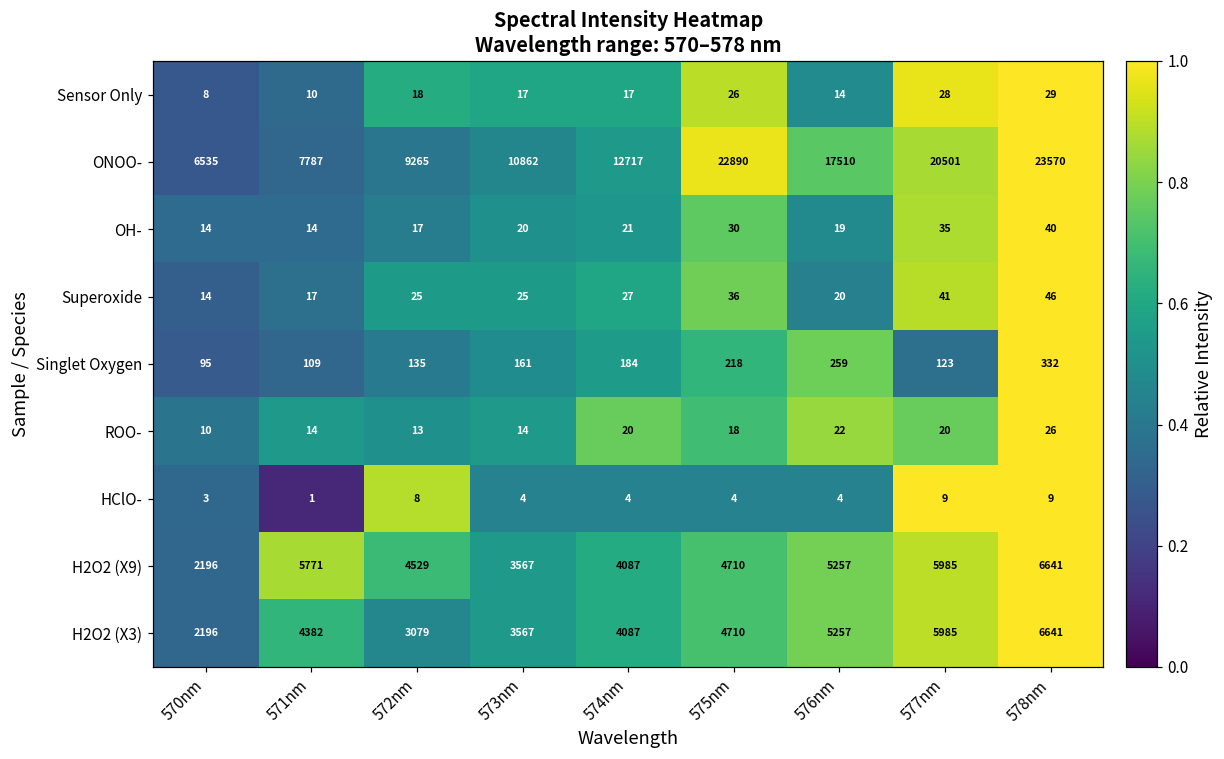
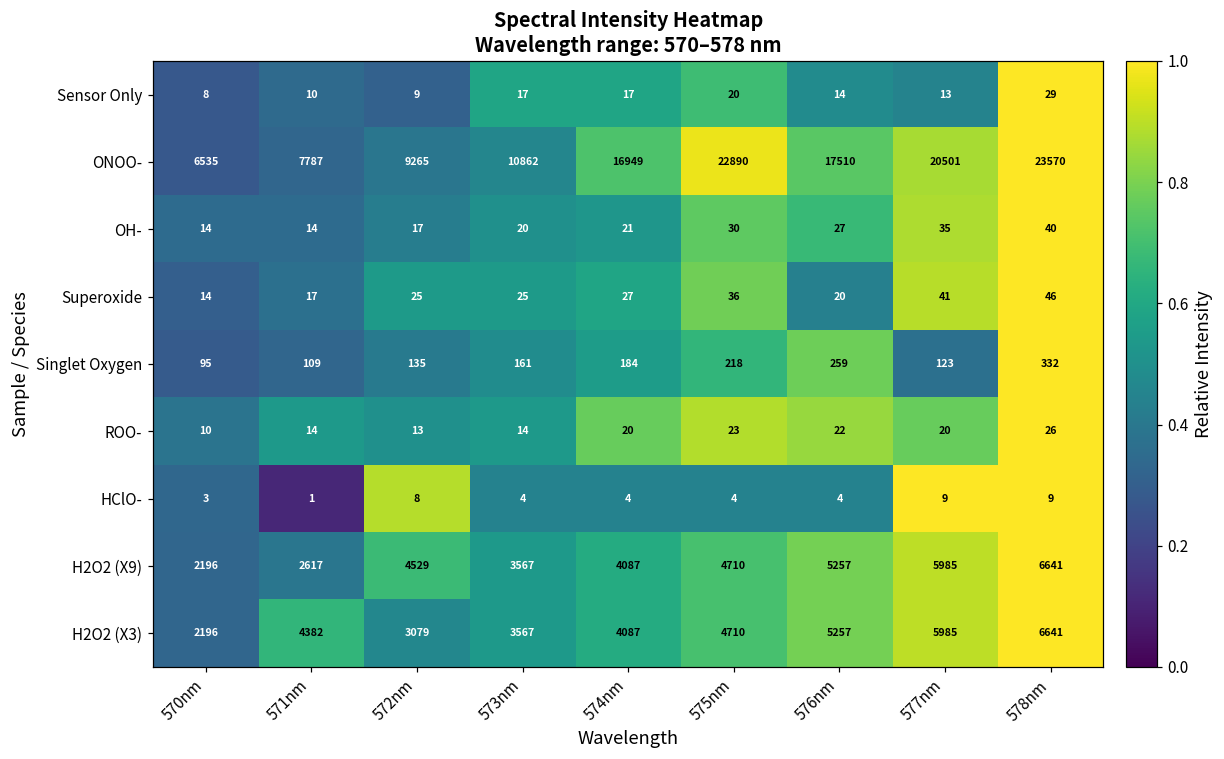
  {
    "Sensor Only": {
      "570nm": 8,
      "571nm": 10,
-     "572nm": 18,
+     "572nm": 9,
      "573nm": 17,
      "574nm": 17,
-     "575nm": 26,
+     "575nm": 20,
      "576nm": 14,
-     "577nm": 28,
+     "577nm": 13,
      "578nm": 29
    },
    "ONOO-": {
      "570nm": 6535,
      "571nm": 7787,
      "572nm": 9265,
      "573nm": 10862,
-     "574nm": 12717,
+     "574nm": 16949,
      "575nm": 22890,
      "576nm": 17510,
      "577nm": 20501,
      "578nm": 23570
    },
    "OH-": {
      "570nm": 14,
      "571nm": 14,
      "572nm": 17,
      "573nm": 20,
      "574nm": 21,
      "575nm": 30,
-     "576nm": 19,
+     "576nm": 27,
      "577nm": 35,
      "578nm": 40
    },
    "Superoxide": {
      "570nm": 14,
      "571nm": 17,
      "572nm": 25,
      "573nm": 25,
      "574nm": 27,
      "575nm": 36,
      "576nm": 20,
      "577nm": 41,
      "578nm": 46
    },
    "Singlet Oxygen": {
      "570nm": 95,
      "571nm": 109,
      "572nm": 135,
      "573nm": 161,
      "574nm": 184,
      "575nm": 218,
      "576nm": 259,
      "577nm": 123,
      "578nm": 332
    },
    "ROO-": {
      "570nm": 10,
      "571nm": 14,
      "572nm": 13,
      "573nm": 14,
      "574nm": 20,
-     "575nm": 18,
+     "575nm": 23,
      "576nm": 22,
      "577nm": 20,
      "578nm": 26
    },
    "HClO-": {
      "570nm": 3,
      "571nm": 1,
      "572nm": 8,
      "573nm": 4,
      "574nm": 4,
      "575nm": 4,
      "576nm": 4,
      "577nm": 9,
      "578nm": 9
    },
    "H2O2 (X9)": {
      "570nm": 2196,
-     "571nm": 5771,
+     "571nm": 2617,
      "572nm": 4529,
      "573nm": 3567,
      "574nm": 4087,
      "575nm": 4710,
      "576nm": 5257,
      "577nm": 5985,
      "578nm": 6641
    },
    "H2O2 (X3)": {
      "570nm": 2196,
      "571nm": 4382,
      "572nm": 3079,
      "573nm": 3567,
      "574nm": 4087,
      "575nm": 4710,
      "576nm": 5257,
      "577nm": 5985,
      "578nm": 6641
    }
  }
